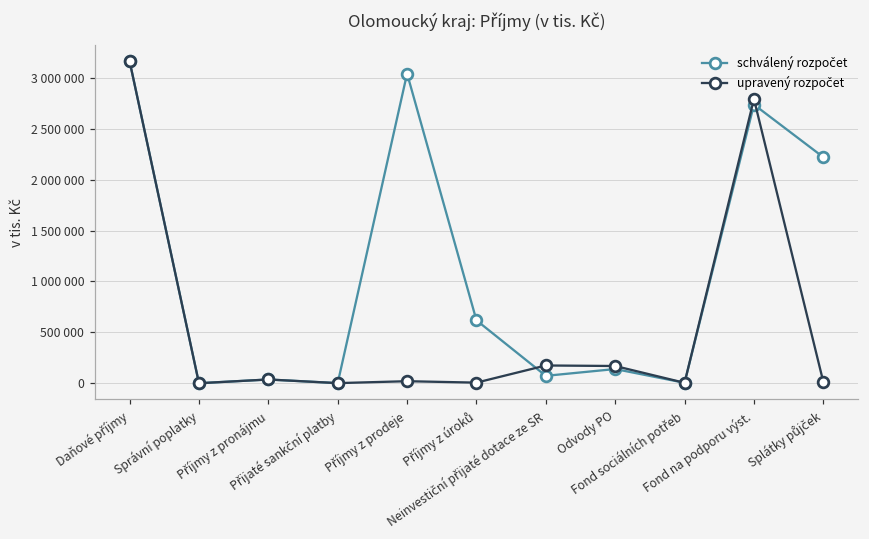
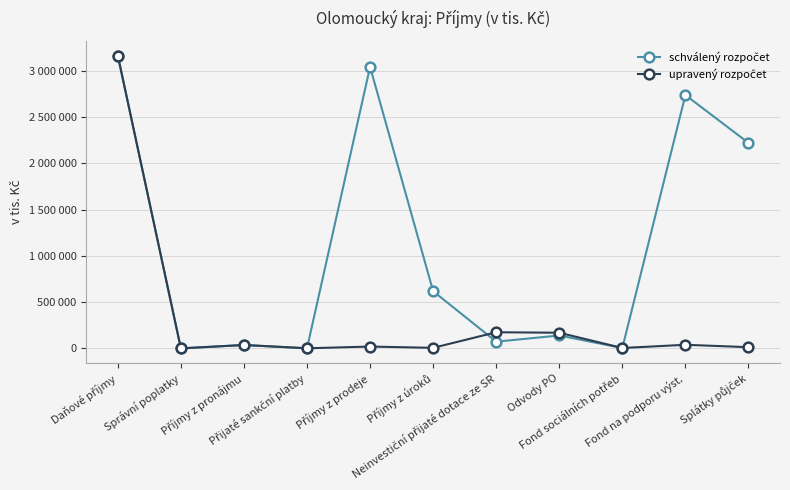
  {
    "schválený rozpočet": {
      "Příjmy z prodeje": 3000000,
      "Příjmy z úroků": 600000,
      "Neinvestiční přijaté dotace ze SR": 100000,
      "Odvody PO": 100000,
      "Fond na podporu výst.": 2700000,
      "Splátky půjček": 2200000
    },
    "upravený rozpočet": {
      "Příjmy z prodeje": 0,
      "Příjmy z úroků": 0,
      "Neinvestiční přijaté dotace ze SR": 200000,
      "Odvody PO": 200000,
-     "Fond na podporu výst.": 2800000,
+     "Fond na podporu výst.": 0,
      "Splátky půjček": 0
    }
  }
